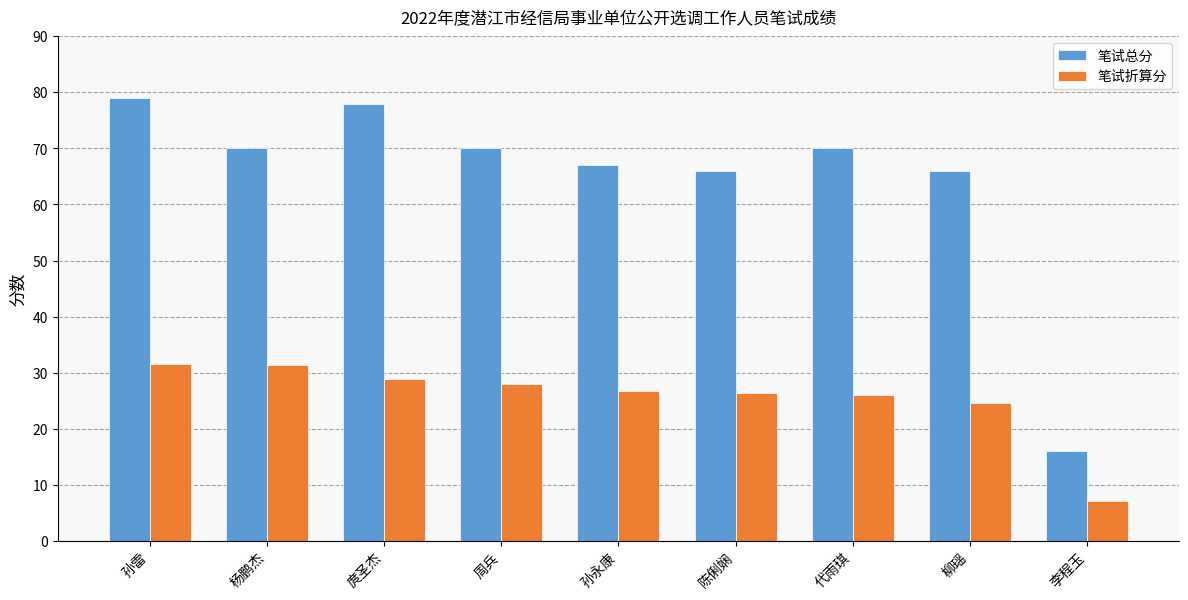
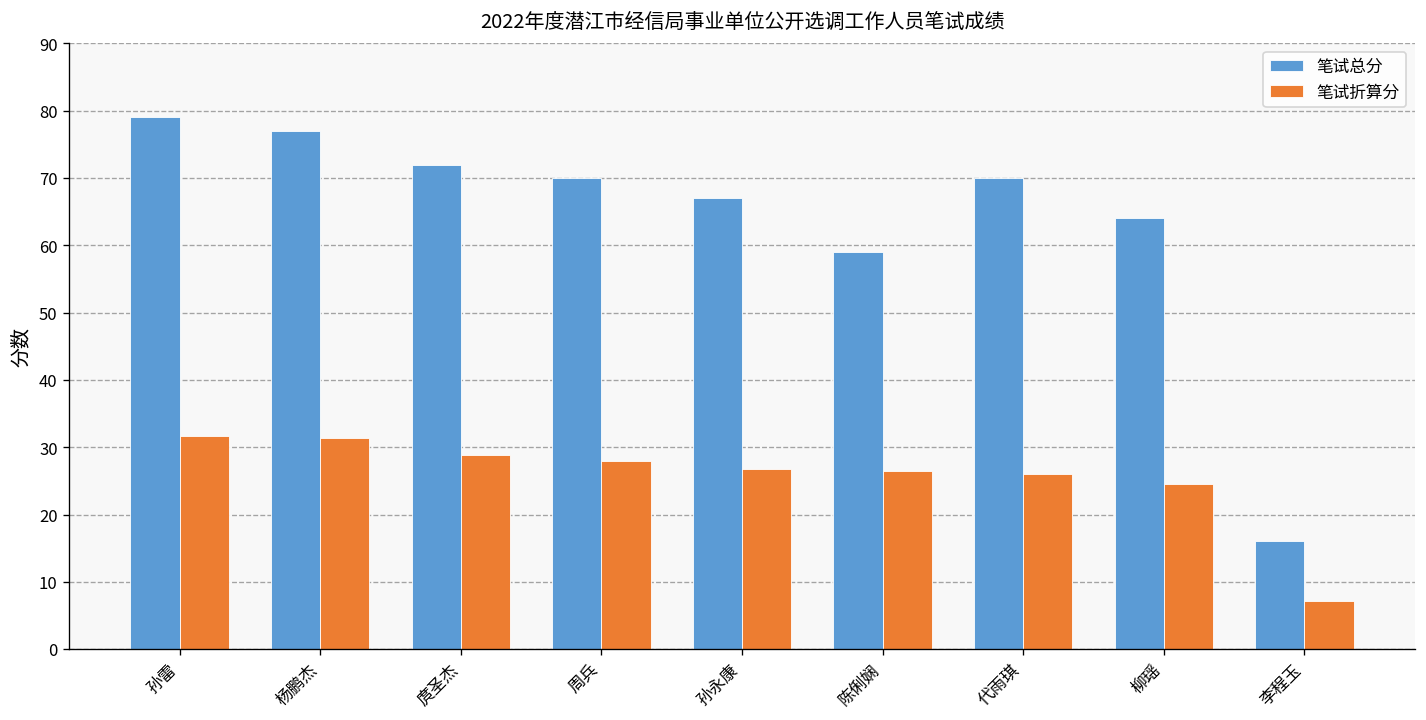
  {
    "笔试总分": {
      "孙雷": 79,
-     "杨鹏杰": 70,
-     "庹圣杰": 78,
+     "杨鹏杰": 77,
+     "庹圣杰": 72,
      "周兵": 70,
      "孙永康": 67,
-     "陈俐娴": 66,
+     "陈俐娴": 59,
      "代雨琪": 70,
-     "柳瑶": 66,
+     "柳瑶": 64,
      "李程玉": 16
    },
    "笔试折算分": {
      "孙雷": 32,
      "杨鹏杰": 31,
      "庹圣杰": 29,
      "周兵": 28,
      "孙永康": 27,
      "陈俐娴": 26,
      "代雨琪": 26,
      "柳瑶": 25,
      "李程玉": 7
    }
  }
